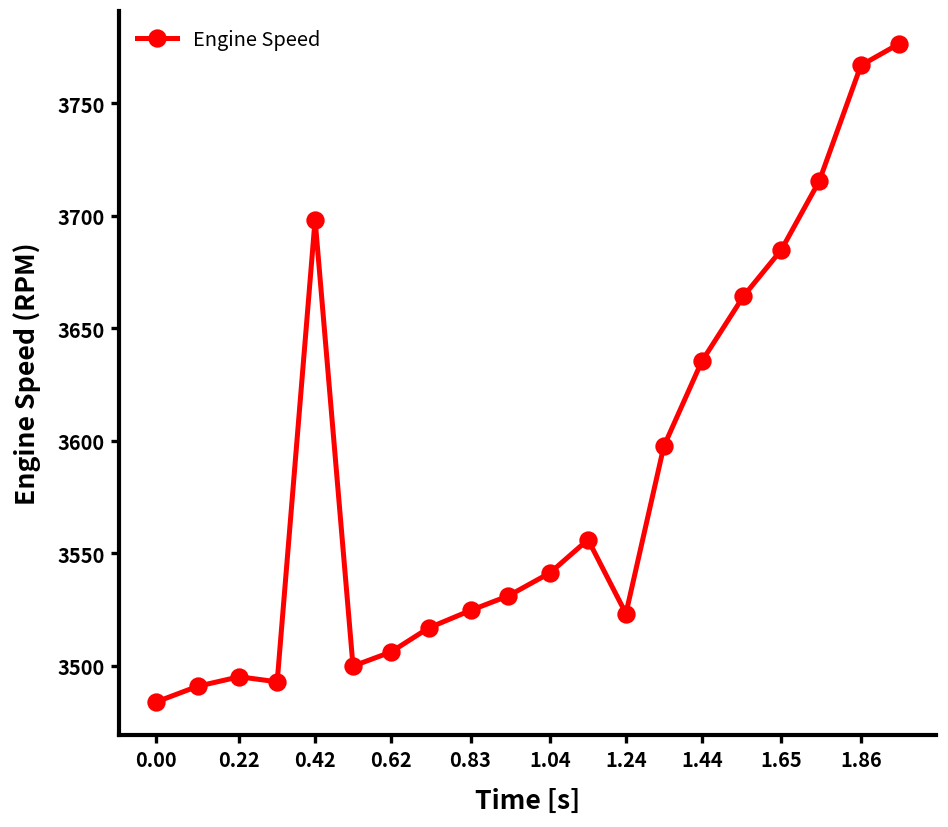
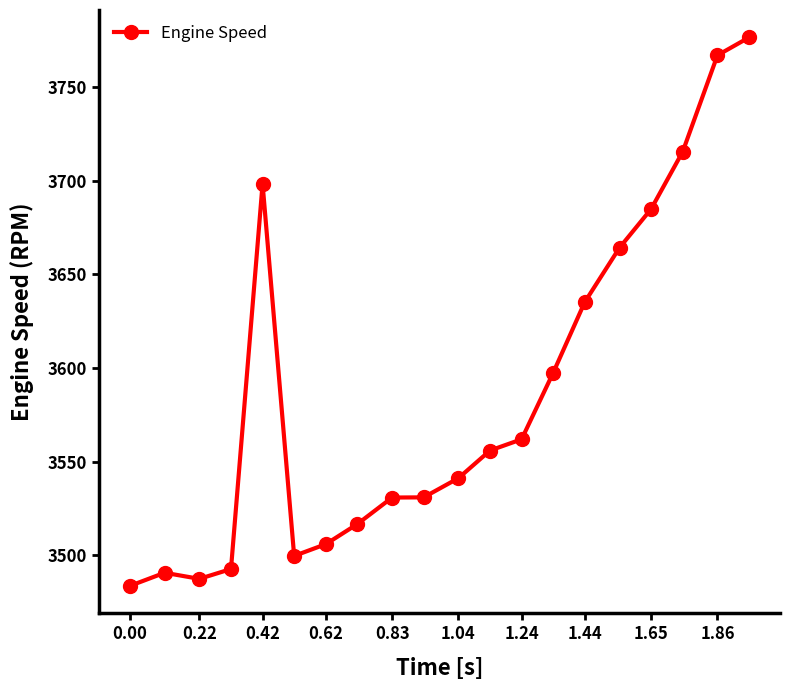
  {
    "0.00": 3484,
-   "0.22": 3495,
+   "0.22": 3488,
    "0.42": 3698,
    "0.62": 3506,
-   "0.83": 3525,
+   "0.83": 3531,
    "1.04": 3541,
-   "1.24": 3523,
+   "1.24": 3562,
    "1.44": 3635,
    "1.65": 3685,
    "1.86": 3767
  }
